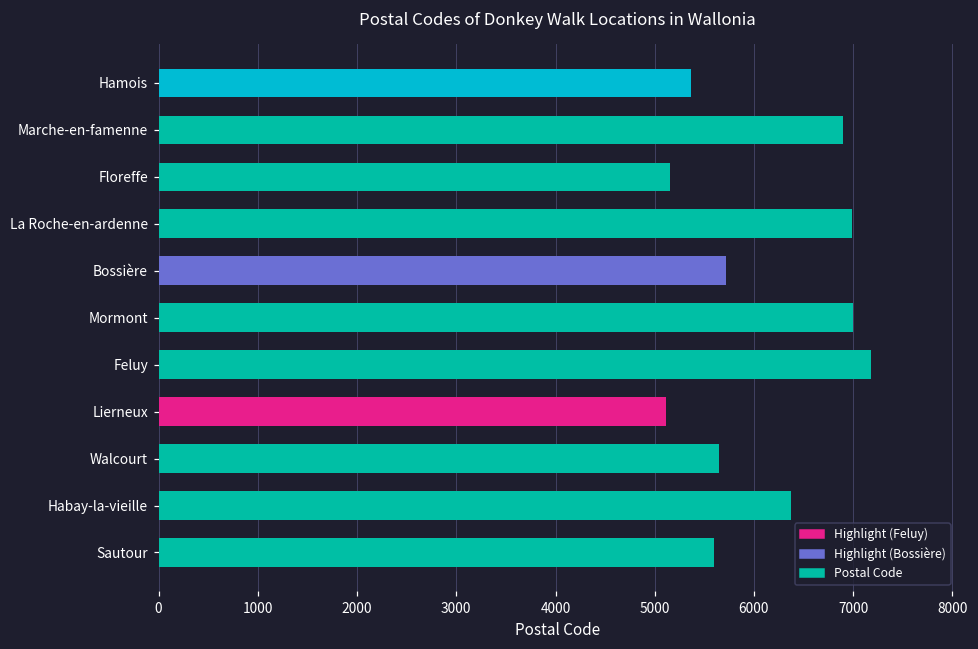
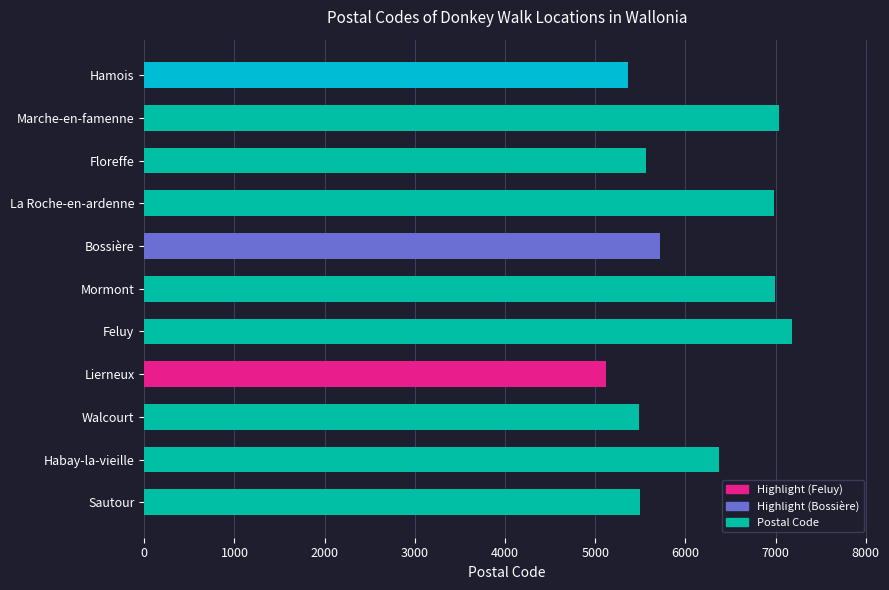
  {
    "Hamois": 5400,
-   "Marche-en-famenne": 6900,
-   "Floreffe": 5200,
+   "Marche-en-famenne": 7000,
+   "Floreffe": 5600,
    "La Roche-en-ardenne": 7000,
    "Bossière": 5700,
    "Mormont": 7000,
    "Feluy": 7200,
    "Lierneux": 5100,
-   "Walcourt": 5700,
+   "Walcourt": 5500,
    "Habay-la-vieille": 6400,
-   "Sautour": 5600
+   "Sautour": 5500
  }
